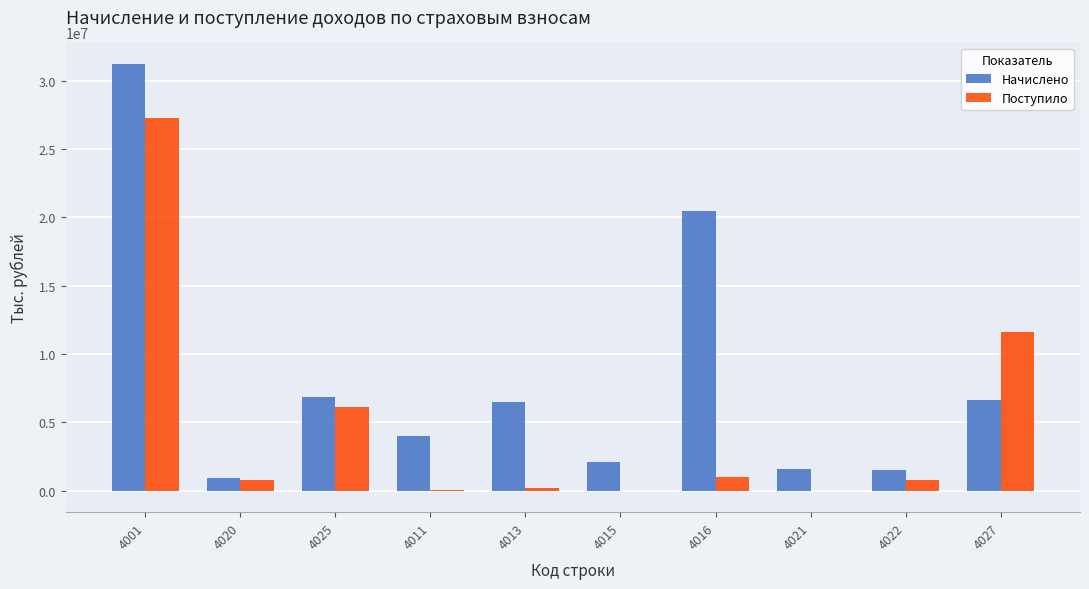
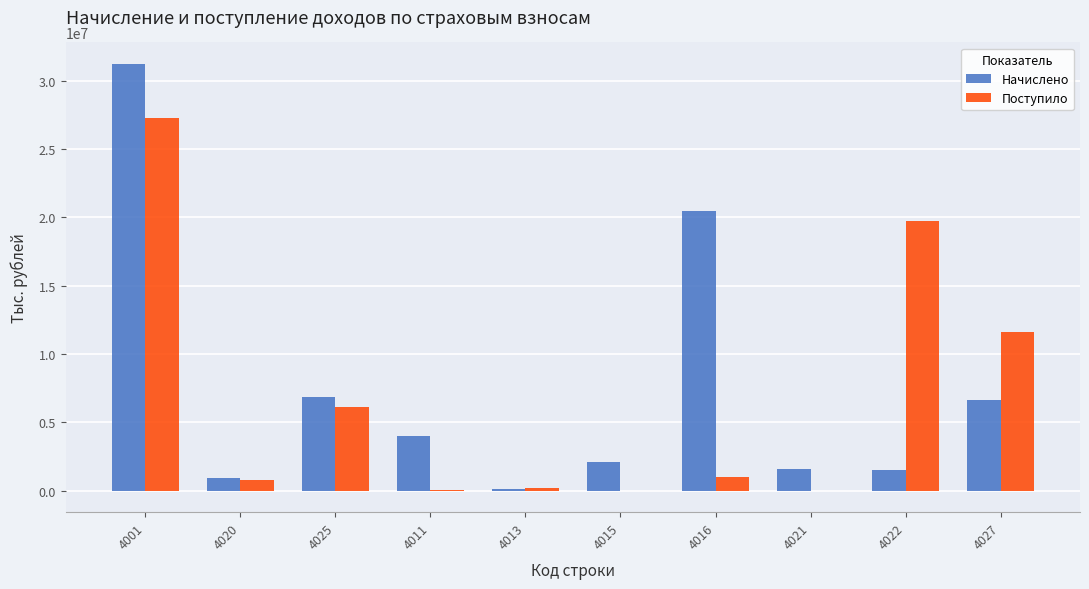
  {
    "Начислено": {
      "4001": 31200000,
      "4020": 900000,
      "4025": 6800000,
      "4011": 4000000,
-     "4013": 6500000,
+     "4013": 100000,
      "4015": 2100000,
      "4016": 20400000,
      "4021": 1500000,
      "4022": 1500000,
      "4027": 6600000
    },
    "Поступило": {
      "4001": 27300000,
      "4020": 800000,
      "4025": 6100000,
      "4016": 1000000,
-     "4022": 800000,
+     "4022": 19800000,
      "4027": 11600000
    }
  }
